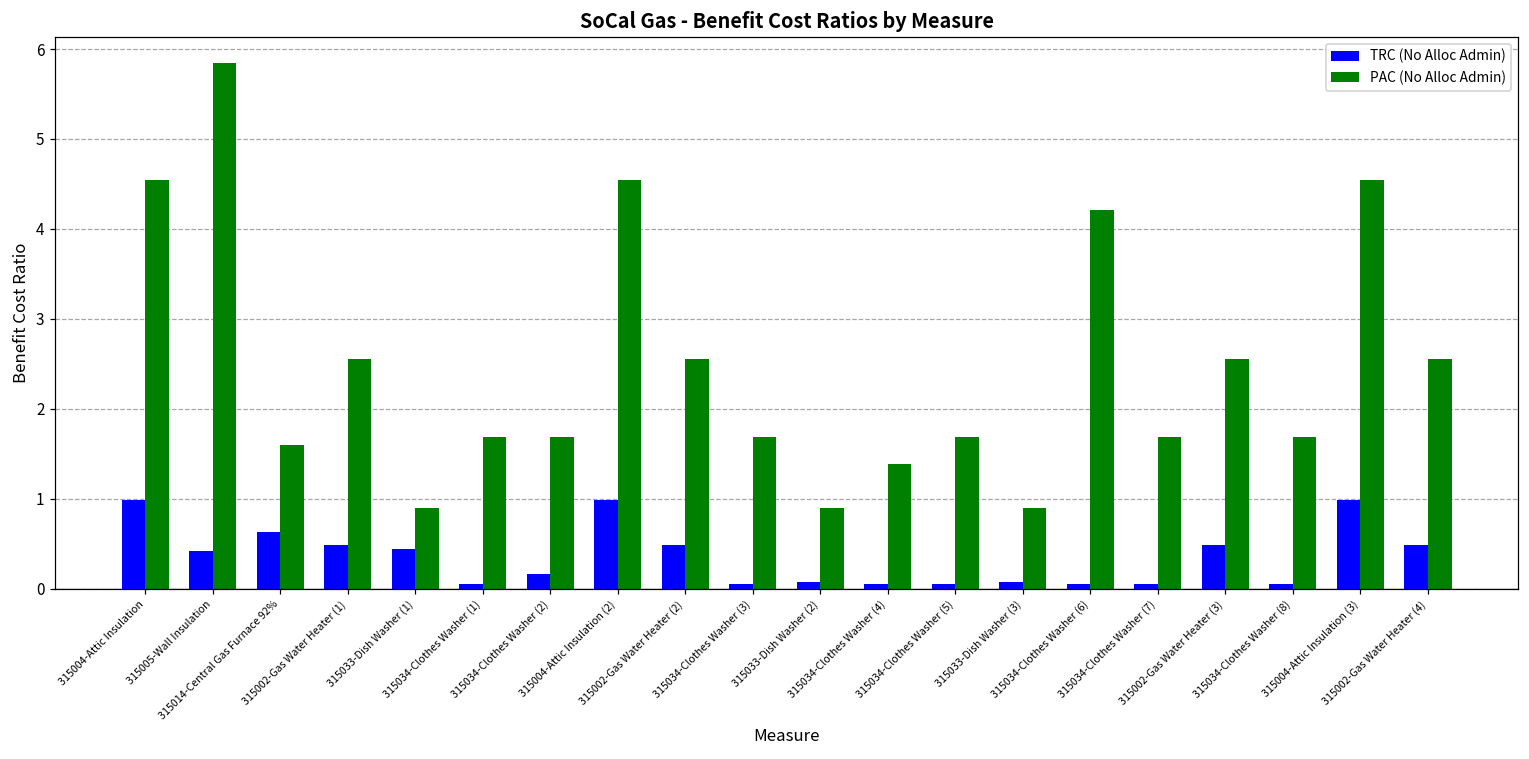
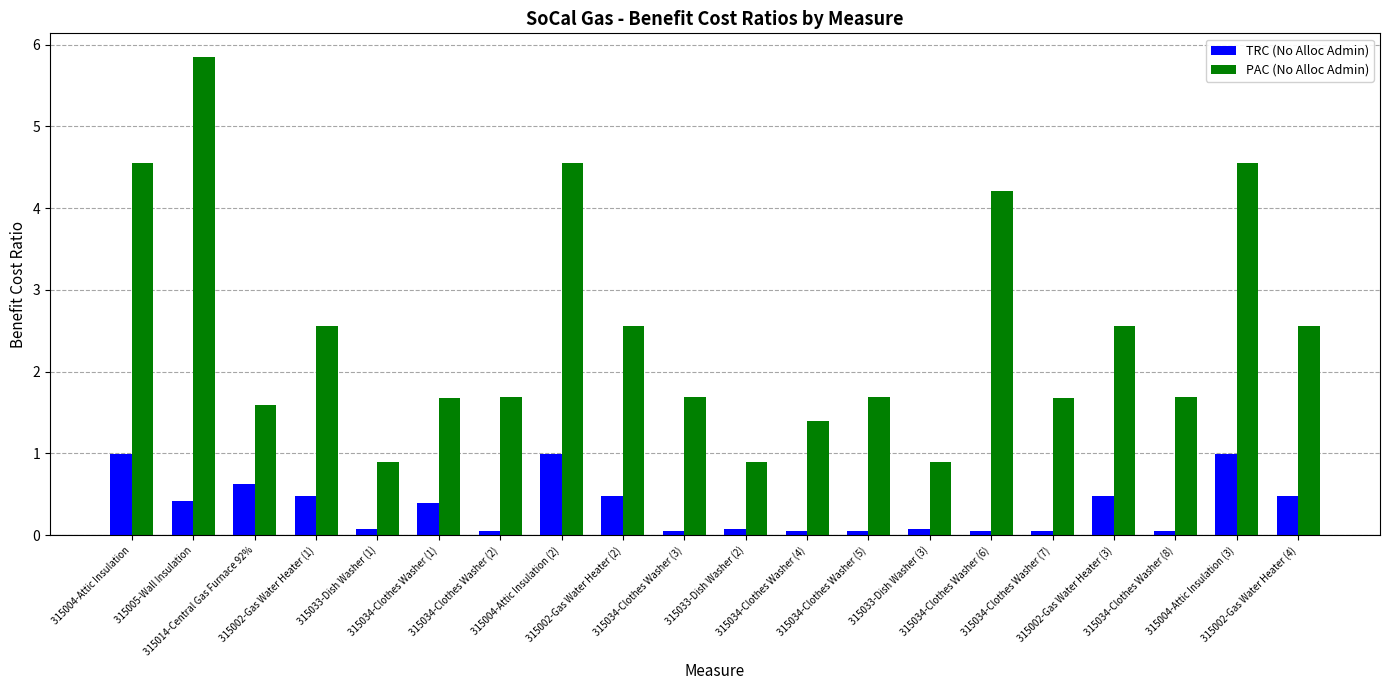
  {
    "TRC (No Alloc Admin)": {
      "315004-Attic Insulation": 1.0,
      "315005-Wall Insulation": 0.4,
      "315014-Central Gas Furnace 92%": 0.6,
      "315002-Gas Water Heater (1)": 0.5,
-     "315033-Dish Washer (1)": 0.4,
-     "315034-Clothes Washer (1)": 0.1,
-     "315034-Clothes Washer (2)": 0.2,
+     "315033-Dish Washer (1)": 0.1,
+     "315034-Clothes Washer (1)": 0.4,
+     "315034-Clothes Washer (2)": 0.1,
      "315004-Attic Insulation (2)": 1.0,
      "315002-Gas Water Heater (2)": 0.5,
      "315034-Clothes Washer (3)": 0.1,
      "315033-Dish Washer (2)": 0.1,
      "315034-Clothes Washer (4)": 0.1,
      "315034-Clothes Washer (5)": 0.1,
      "315033-Dish Washer (3)": 0.1,
      "315034-Clothes Washer (6)": 0.1,
      "315034-Clothes Washer (7)": 0.1,
      "315002-Gas Water Heater (3)": 0.5,
      "315034-Clothes Washer (8)": 0.1,
      "315004-Attic Insulation (3)": 1.0,
      "315002-Gas Water Heater (4)": 0.5
    },
    "PAC (No Alloc Admin)": {
      "315004-Attic Insulation": 4.5,
      "315005-Wall Insulation": 5.8,
      "315014-Central Gas Furnace 92%": 1.6,
      "315002-Gas Water Heater (1)": 2.6,
      "315033-Dish Washer (1)": 0.9,
      "315034-Clothes Washer (1)": 1.7,
      "315034-Clothes Washer (2)": 1.7,
      "315004-Attic Insulation (2)": 4.5,
      "315002-Gas Water Heater (2)": 2.6,
      "315034-Clothes Washer (3)": 1.7,
      "315033-Dish Washer (2)": 0.9,
      "315034-Clothes Washer (4)": 1.4,
      "315034-Clothes Washer (5)": 1.7,
      "315033-Dish Washer (3)": 0.9,
      "315034-Clothes Washer (6)": 4.2,
      "315034-Clothes Washer (7)": 1.7,
      "315002-Gas Water Heater (3)": 2.6,
      "315034-Clothes Washer (8)": 1.7,
      "315004-Attic Insulation (3)": 4.5,
      "315002-Gas Water Heater (4)": 2.6
    }
  }
